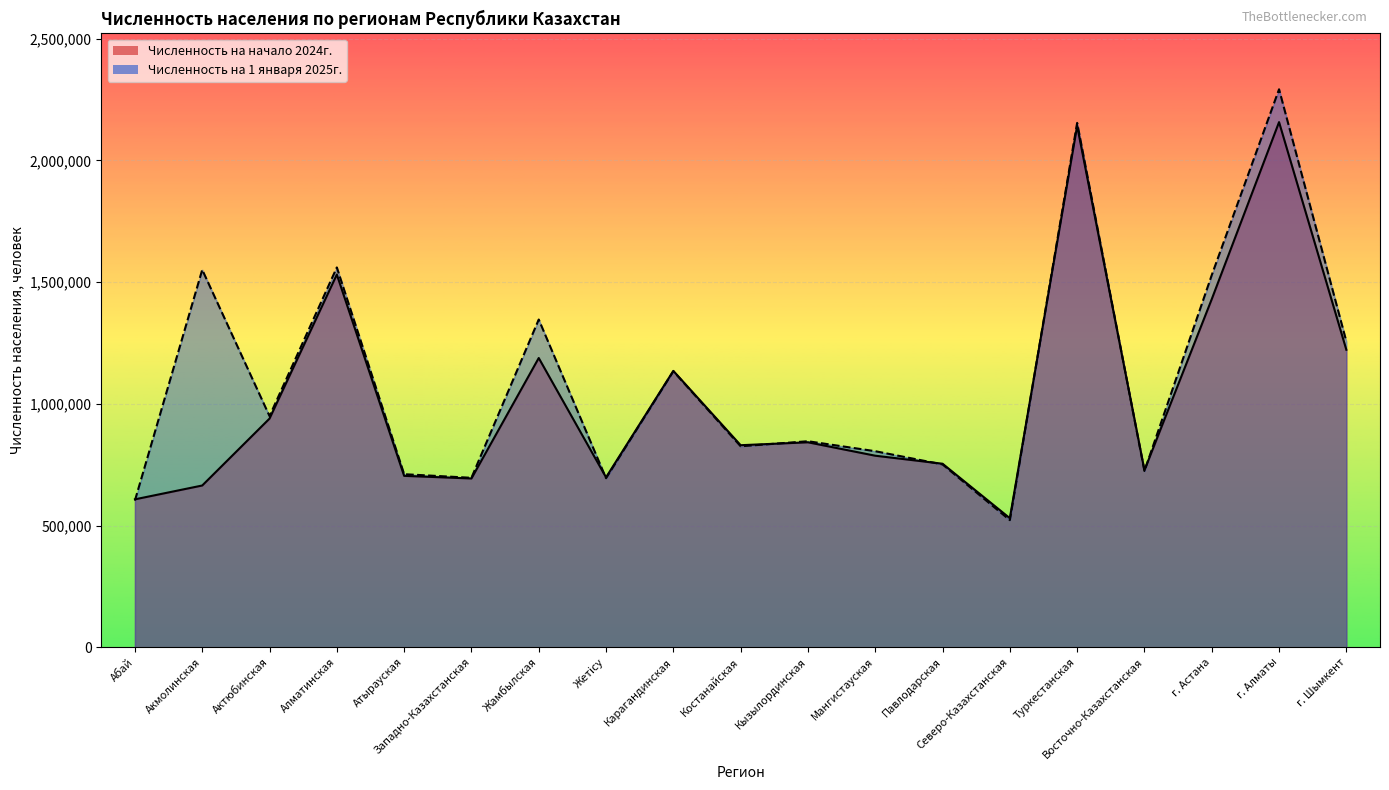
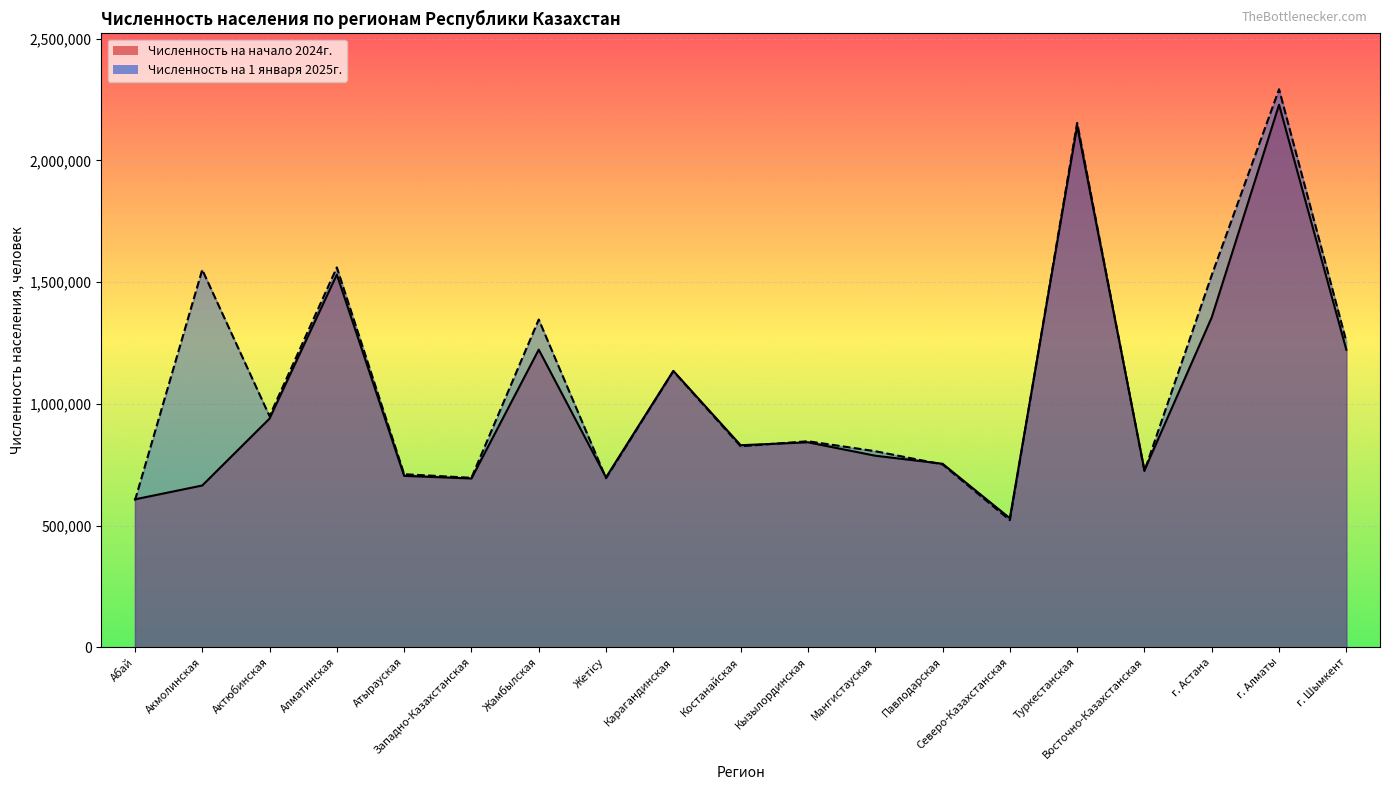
  {
    "Численность на начало 2024г.": {
      "Акмолинская": "660,000",
      "Алматинская": "1,530,000",
-     "Жамбылская": "1,190,000",
+     "Жамбылская": "1,220,000",
      "Мангистауская": "790,000",
      "Туркестанская": "2,140,000",
-     "г. Астана": "1,430,000",
-     "г. Алматы": "2,160,000",
+     "г. Астана": "1,360,000",
+     "г. Алматы": "2,230,000",
      "г. Шымкент": "1,220,000"
    },
    "Численность на 1 января 2025г.": {
      "Акмолинская": "1,550,000",
      "Алматинская": "1,560,000",
      "Жамбылская": "1,350,000",
      "Мангистауская": "810,000",
      "Туркестанская": "2,150,000",
      "г. Астана": "1,530,000",
      "г. Алматы": "2,290,000",
      "г. Шымкент": "1,260,000"
    }
  }
